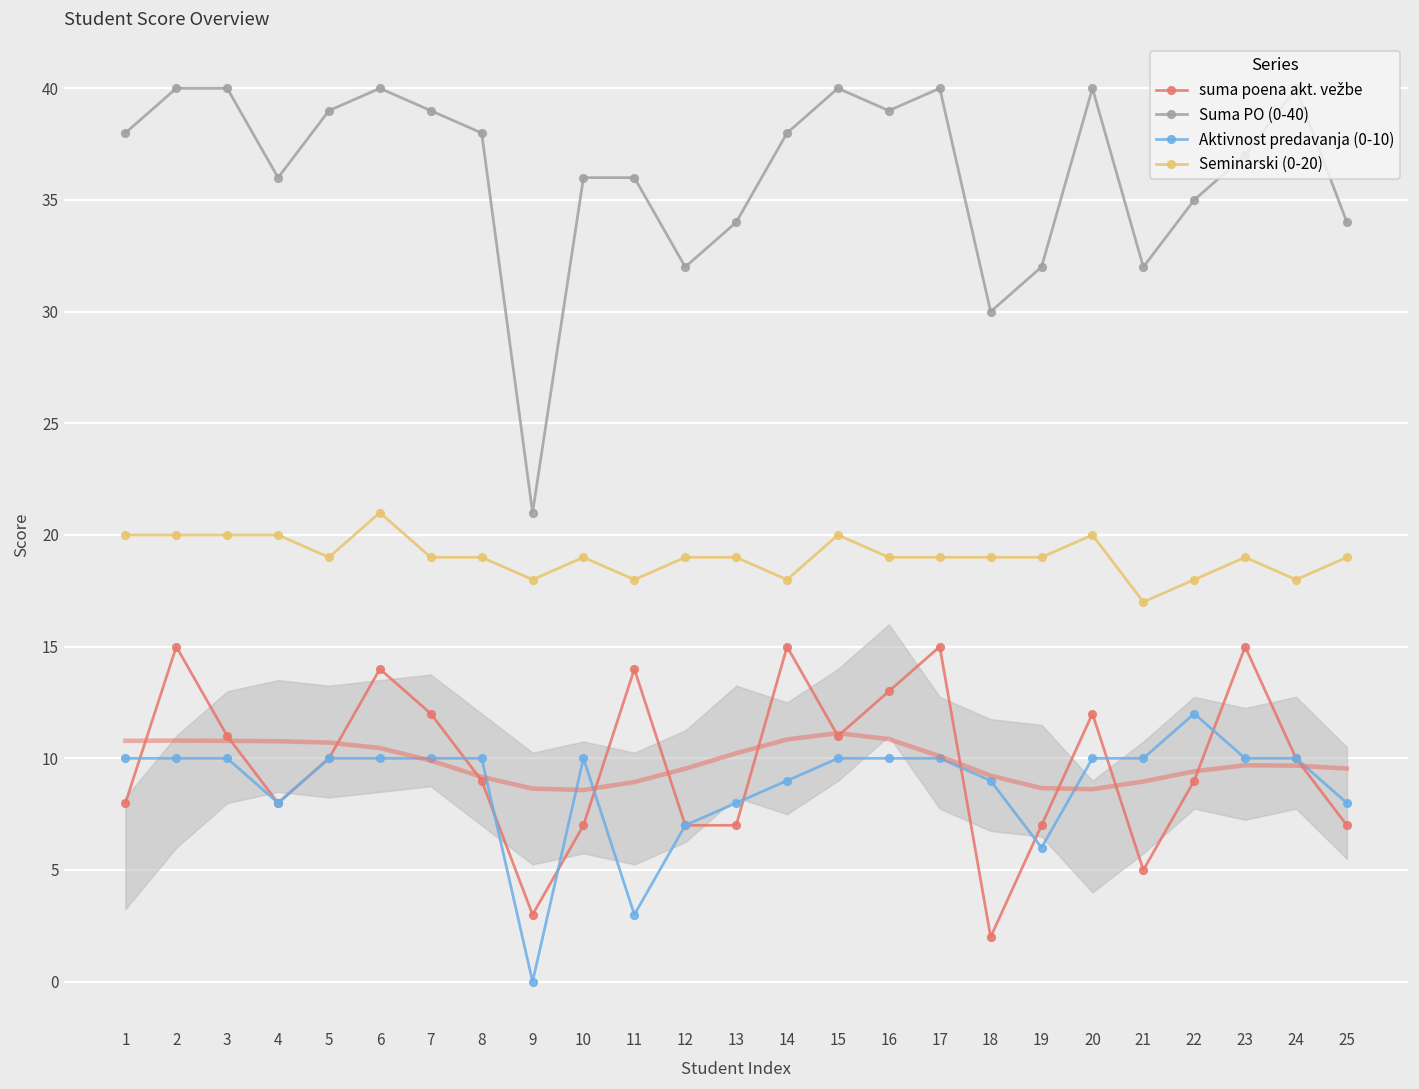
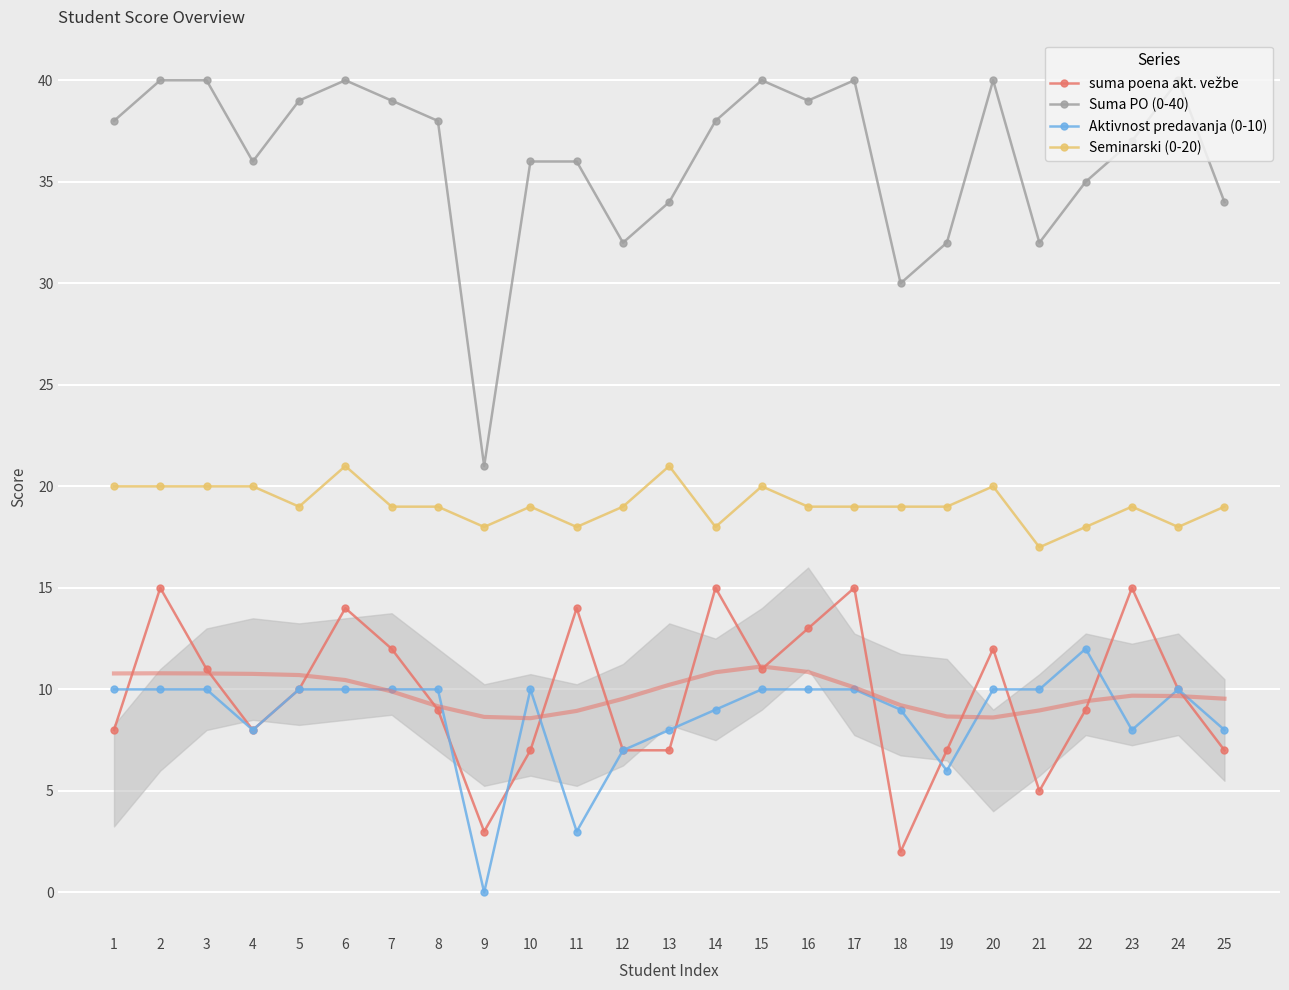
  {
    "Aktivnost predavanja (0-10)": {
      "1": 10,
      "2": 10,
      "3": 10,
      "6": 10,
      "8": 10,
      "9": 0,
      "10": 10,
      "11": 3,
      "13": 8,
      "14": 9,
      "15": 10,
      "16": 10,
      "18": 9,
      "19": 6,
      "20": 10,
      "21": 10,
      "22": 12,
-     "23": 10,
+     "23": 8,
      "25": 8
    },
    "Seminarski (0-20)": {
      "1": 20,
      "2": 20,
      "3": 20,
      "4": 20,
      "5": 19,
      "6": 21,
      "7": 19,
      "8": 19,
      "9": 18,
      "10": 19,
      "11": 18,
      "12": 19,
-     "13": 19,
+     "13": 21,
      "14": 18,
      "15": 20,
      "16": 19,
      "17": 19,
      "18": 19,
      "19": 19,
      "20": 20,
      "21": 17,
      "22": 18,
      "23": 19,
      "24": 18,
      "25": 19
    }
  }
